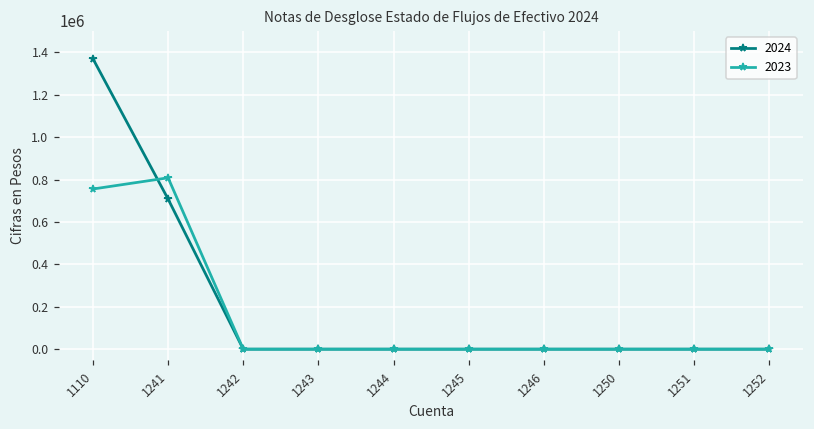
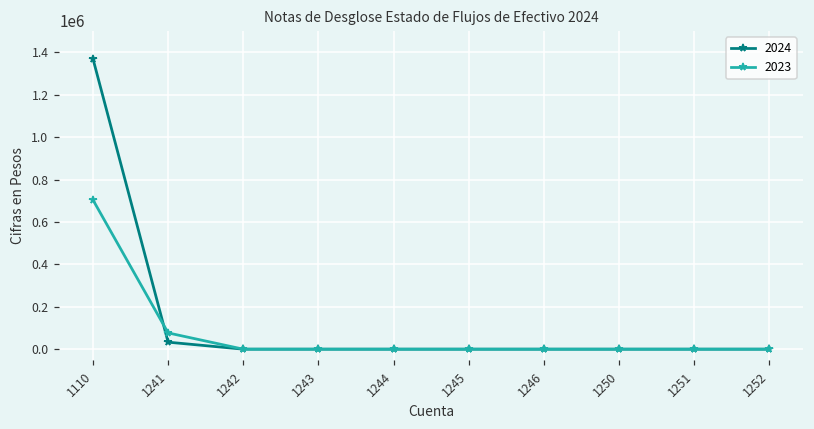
  {
    "2024": {
      "1110": 1370000,
-     "1241": 710000
+     "1241": 30000
    },
    "2023": {
-     "1110": 760000,
-     "1241": 810000
+     "1110": 700000,
+     "1241": 80000
    }
  }
